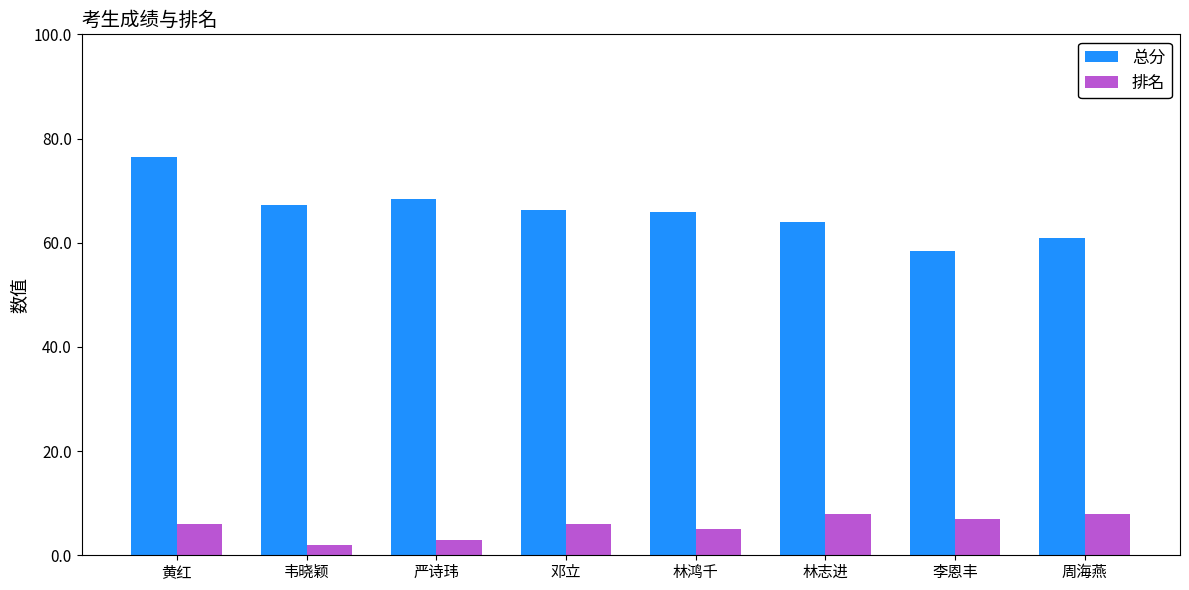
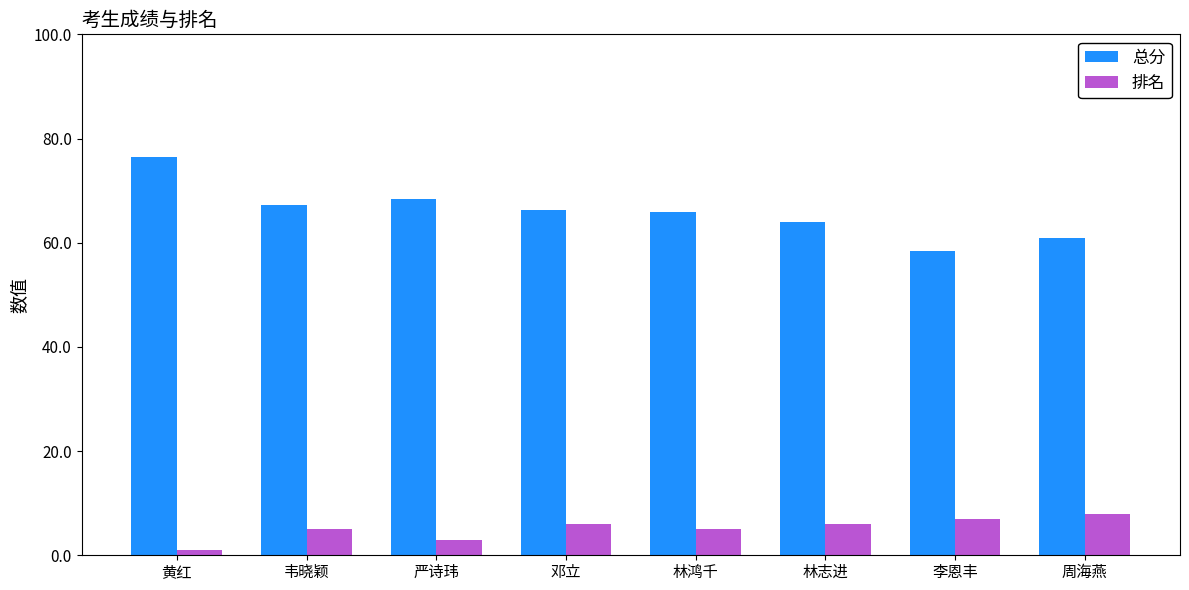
  {
    "总分": {
      "黄红": 77,
      "韦晓颖": 67,
      "严诗玮": 68,
      "邓立": 66,
      "林鸿千": 66,
      "林志进": 64,
      "李恩丰": 58,
      "周海燕": 61
    },
    "排名": {
-     "黄红": 6,
-     "韦晓颖": 2,
+     "黄红": 1,
+     "韦晓颖": 5,
      "严诗玮": 3,
      "邓立": 6,
      "林鸿千": 5,
-     "林志进": 8,
+     "林志进": 6,
      "李恩丰": 7,
      "周海燕": 8
    }
  }
